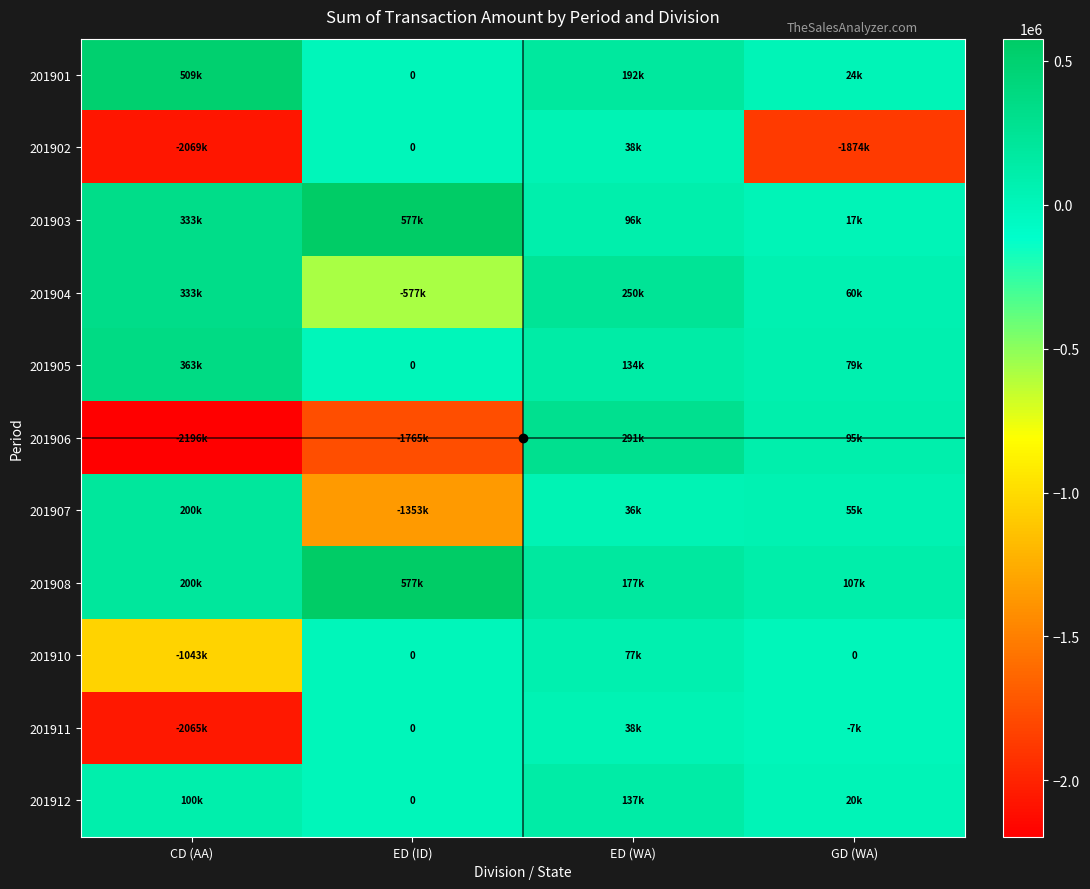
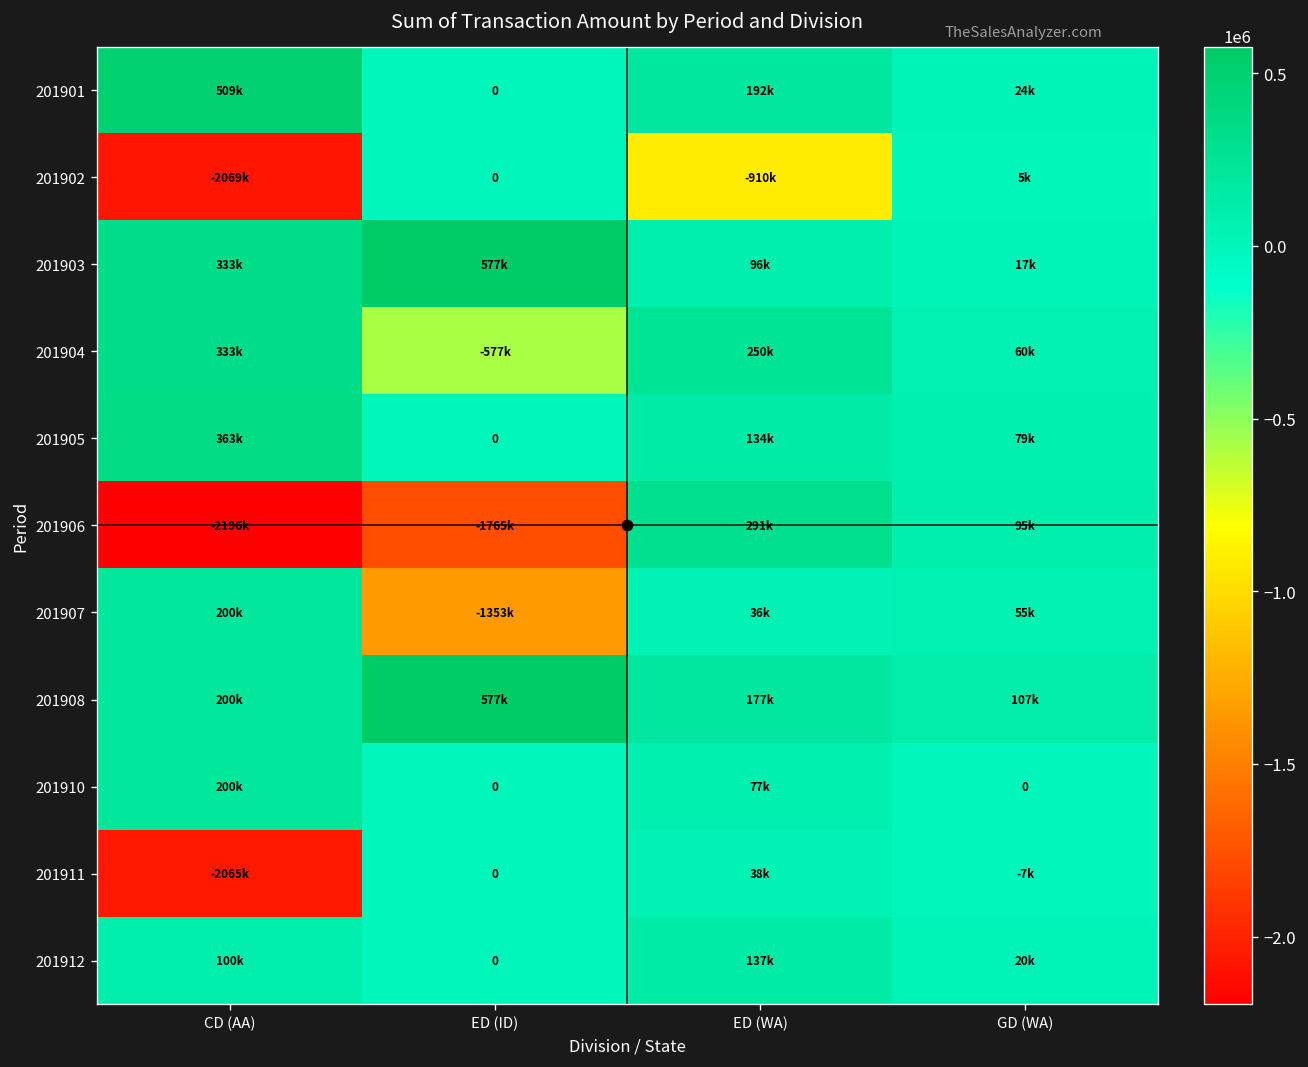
  {
    "201901": {
      "CD (AA)": "509k",
      "ED (ID)": "0",
      "ED (WA)": "192k",
      "GD (WA)": "24k"
    },
    "201902": {
      "CD (AA)": "-2069k",
      "ED (ID)": "0",
-     "ED (WA)": "38k",
-     "GD (WA)": "-1874k"
+     "ED (WA)": "-910k",
+     "GD (WA)": "5k"
    },
    "201903": {
      "CD (AA)": "333k",
      "ED (ID)": "577k",
      "ED (WA)": "96k",
      "GD (WA)": "17k"
    },
    "201904": {
      "CD (AA)": "333k",
      "ED (ID)": "-577k",
      "ED (WA)": "250k",
      "GD (WA)": "60k"
    },
    "201905": {
      "CD (AA)": "363k",
      "ED (ID)": "0",
      "ED (WA)": "134k",
      "GD (WA)": "79k"
    },
    "201906": {
      "CD (AA)": "-2196k",
      "ED (ID)": "-1765k",
      "ED (WA)": "291k",
      "GD (WA)": "95k"
    },
    "201907": {
      "CD (AA)": "200k",
      "ED (ID)": "-1353k",
      "ED (WA)": "36k",
      "GD (WA)": "55k"
    },
    "201908": {
      "CD (AA)": "200k",
      "ED (ID)": "577k",
      "ED (WA)": "177k",
      "GD (WA)": "107k"
    },
    "201910": {
-     "CD (AA)": "-1043k",
+     "CD (AA)": "200k",
      "ED (ID)": "0",
      "ED (WA)": "77k",
      "GD (WA)": "0"
    },
    "201911": {
      "CD (AA)": "-2065k",
      "ED (ID)": "0",
      "ED (WA)": "38k",
      "GD (WA)": "-7k"
    },
    "201912": {
      "CD (AA)": "100k",
      "ED (ID)": "0",
      "ED (WA)": "137k",
      "GD (WA)": "20k"
    }
  }
